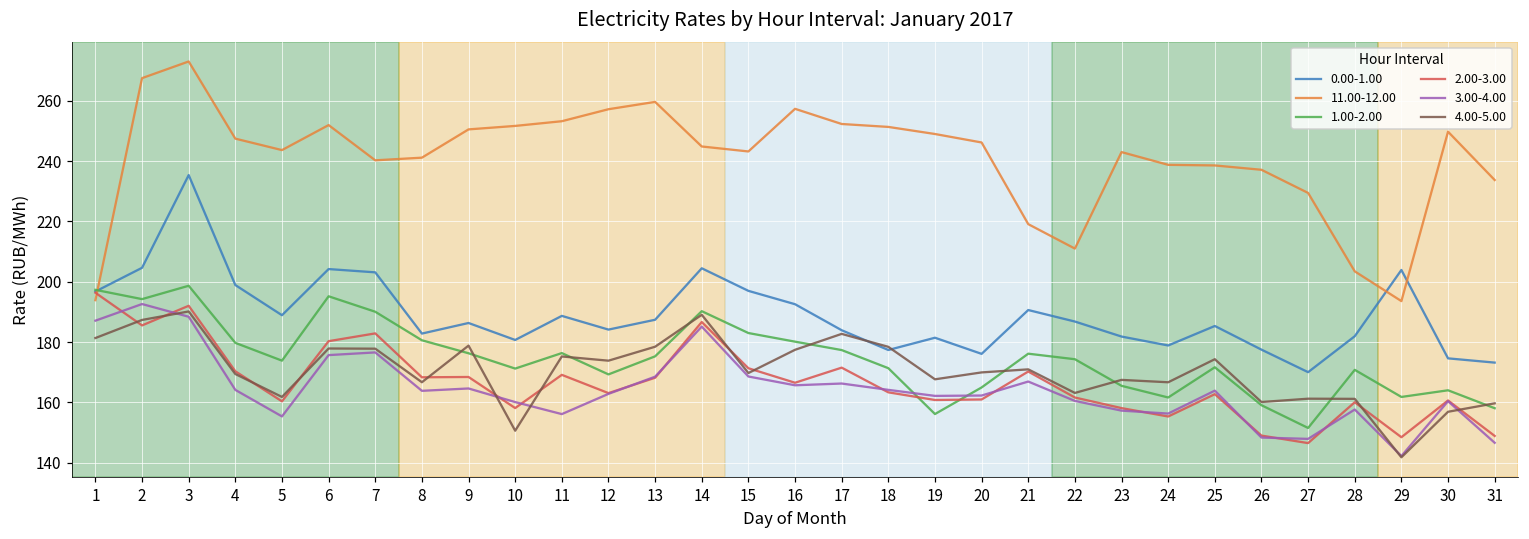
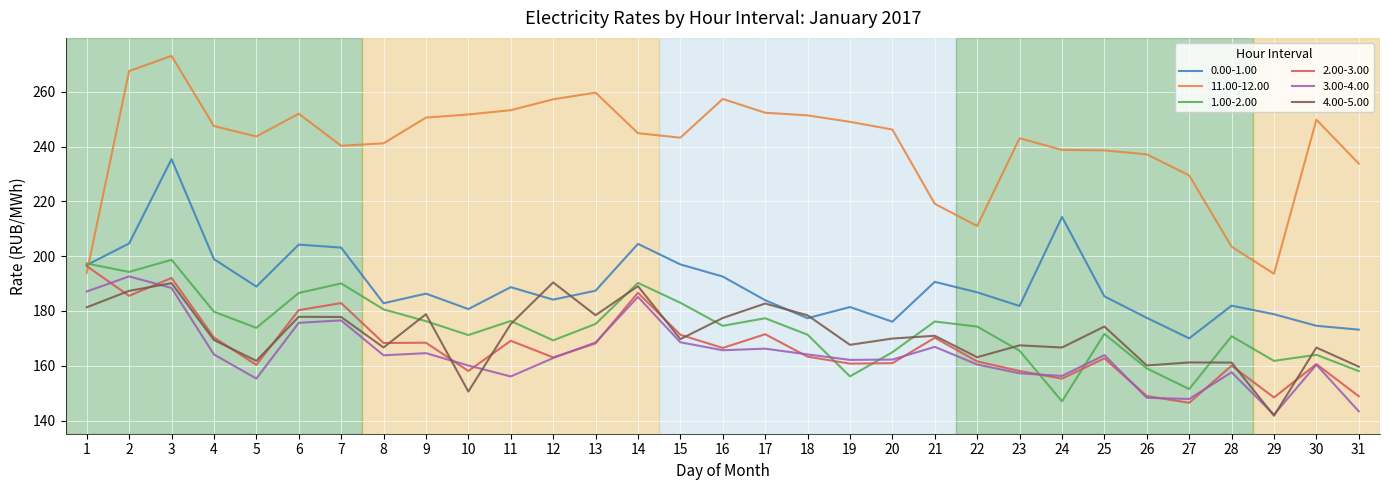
  {
    "0.00-1.00": {
      "2": 205,
      "3": 235,
      "4": 199,
      "5": 189,
      "6": 204,
      "7": 203,
      "8": 183,
      "9": 186,
      "10": 181,
      "11": 189,
      "12": 184,
      "13": 187,
      "14": 204,
      "15": 197,
      "16": 193,
      "17": 184,
      "18": 177,
      "19": 181,
      "20": 176,
      "21": 191,
      "22": 187,
      "23": 182,
-     "24": 179,
+     "24": 214,
      "25": 185,
      "26": 177,
      "27": 170,
      "28": 182,
-     "29": 204,
+     "29": 179,
      "30": 175,
      "31": 173
    },
    "1.00-2.00": {
      "2": 194,
      "3": 199,
      "4": 180,
      "5": 174,
-     "6": 195,
+     "6": 187,
      "7": 190,
      "8": 181,
      "9": 176,
      "10": 171,
      "11": 176,
      "12": 169,
      "13": 175,
      "14": 190,
      "15": 183,
-     "16": 180,
+     "16": 175,
      "17": 177,
      "18": 171,
      "19": 156,
      "20": 165,
      "21": 176,
      "22": 174,
      "23": 165,
-     "24": 162,
+     "24": 147,
      "25": 172,
      "26": 159,
      "27": 152,
      "28": 171,
      "29": 162,
      "30": 164,
      "31": 158
    },
    "3.00-4.00": {
      "1": 187,
      "2": 193,
      "3": 188,
      "4": 164,
      "5": 155,
      "6": 176,
      "7": 177,
      "8": 164,
      "9": 165,
      "10": 160,
      "11": 156,
      "14": 185,
      "15": 169,
      "17": 166,
      "19": 162,
      "20": 162,
      "21": 167,
      "22": 160,
      "24": 156,
      "25": 164,
      "27": 148,
      "28": 158,
-     "31": 147
+     "31": 143
    },
    "4.00-5.00": {
      "1": 181,
      "2": 187,
      "3": 190,
      "5": 162,
      "6": 178,
      "7": 178,
      "8": 167,
      "9": 179,
      "10": 151,
      "11": 175,
-     "12": 174,
+     "12": 190,
      "13": 178,
      "14": 189,
      "15": 170,
      "16": 177,
      "17": 183,
      "18": 178,
      "19": 168,
      "20": 170,
      "22": 163,
      "23": 167,
      "24": 167,
      "25": 174,
      "26": 160,
      "27": 161,
      "28": 161,
-     "30": 157,
+     "30": 167,
      "31": 160
    }
  }
